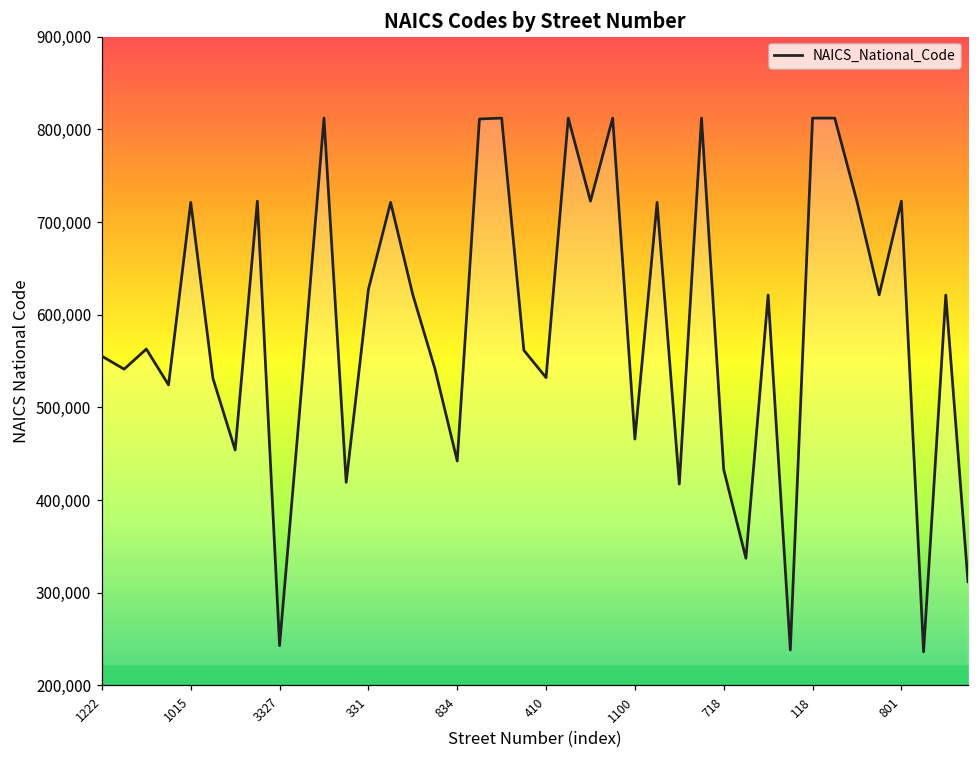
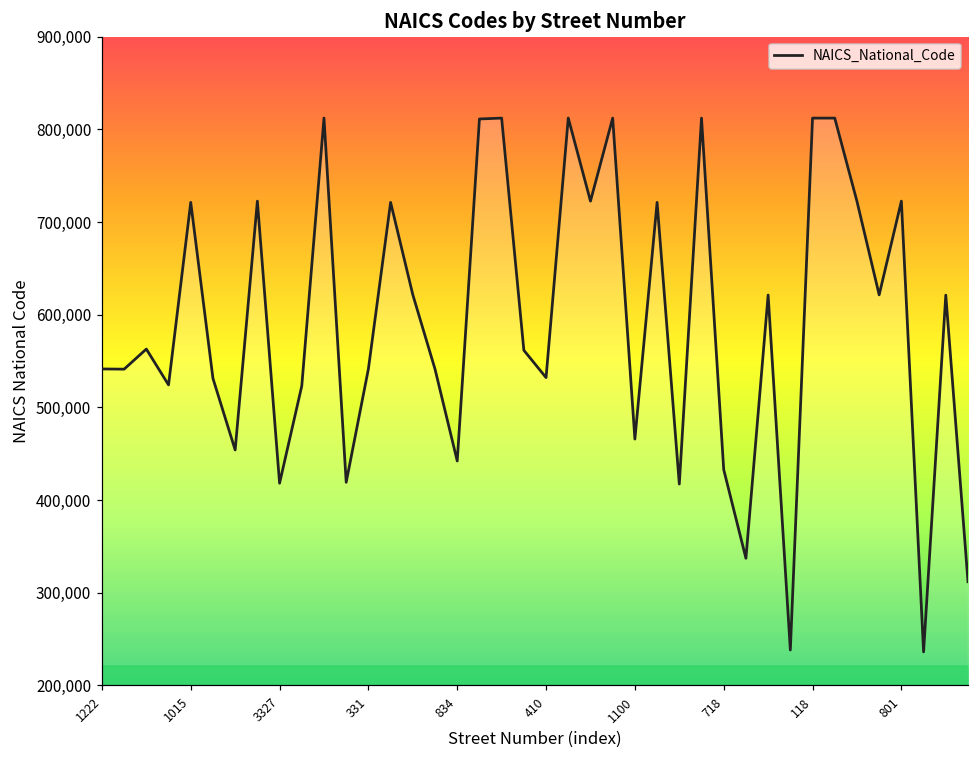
  {
    "NAICS_National_Code": {
-     "1222": "560,000",
+     "1222": "540,000",
      "1015": "720,000",
-     "3327": "240,000",
-     "331": "630,000",
+     "3327": "420,000",
+     "331": "540,000",
      "410": "530,000",
      "1100": "470,000",
      "718": "430,000",
      "118": "810,000",
      "801": "720,000"
    }
  }
